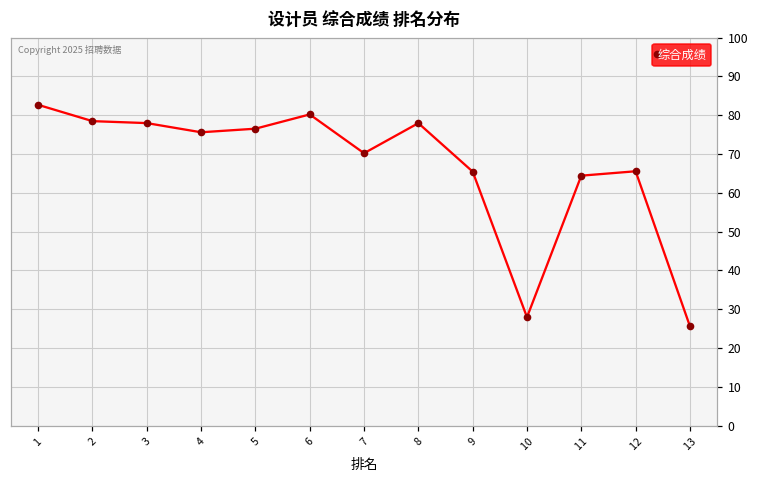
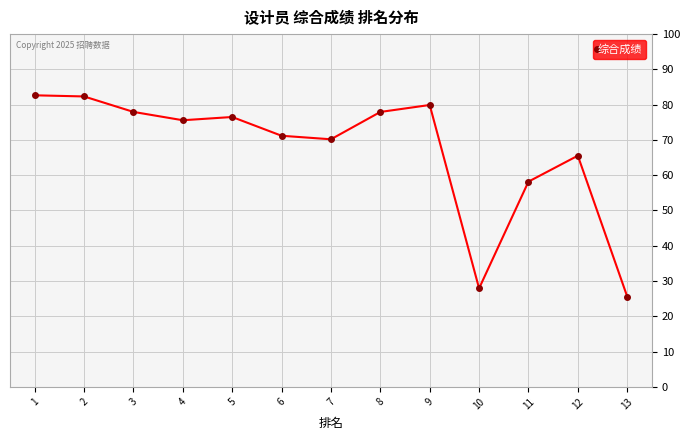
  {
    "1": 83,
-   "2": 78,
+   "2": 82,
    "3": 78,
    "4": 76,
    "5": 77,
-   "6": 80,
+   "6": 71,
    "7": 70,
    "8": 78,
-   "9": 65,
+   "9": 80,
    "10": 28,
-   "11": 64,
+   "11": 58,
    "12": 66,
    "13": 26
  }
